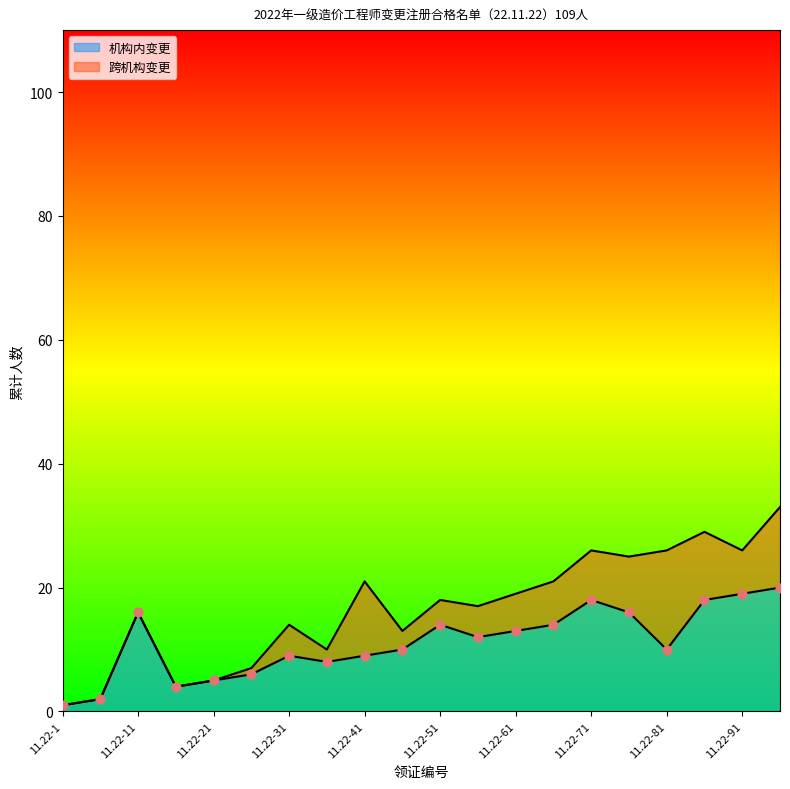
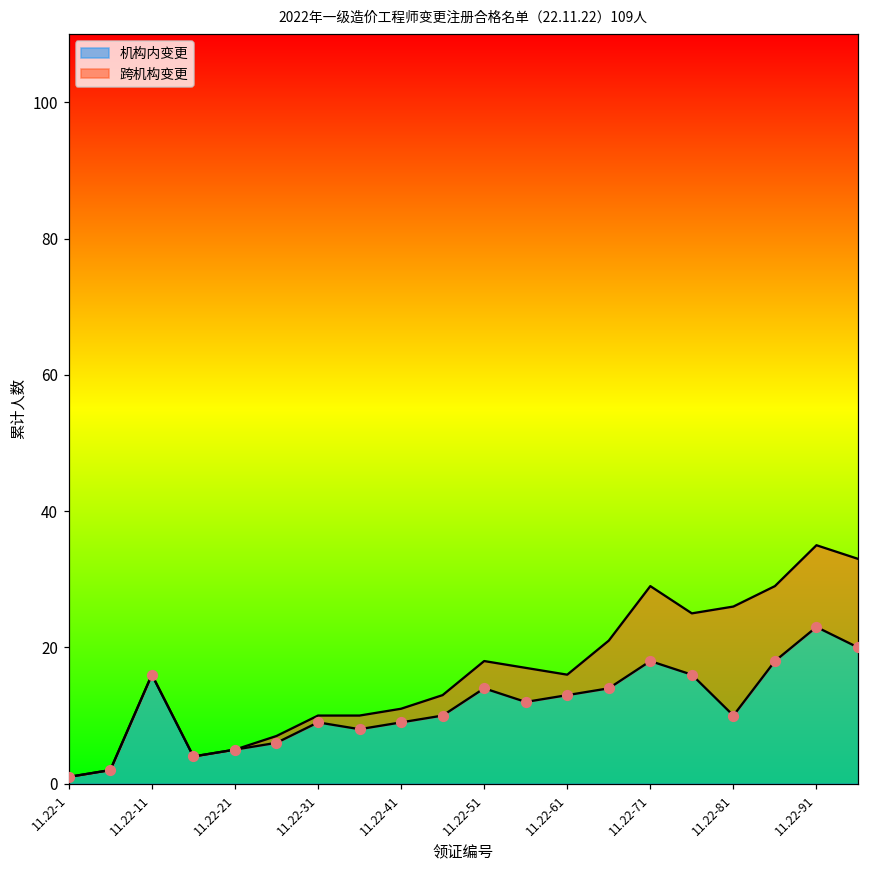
  {
    "机构内变更": {
      "11.22-31": 9,
      "11.22-41": 9,
      "11.22-51": 14,
      "11.22-61": 13,
      "11.22-71": 18,
      "11.22-81": 10,
-     "11.22-91": 19
+     "11.22-91": 23
    },
    "跨机构变更": {
-     "11.22-31": 5,
-     "11.22-41": 12,
+     "11.22-31": 1,
+     "11.22-41": 2,
      "11.22-51": 4,
-     "11.22-61": 6,
-     "11.22-71": 8,
+     "11.22-61": 3,
+     "11.22-71": 11,
      "11.22-81": 16,
-     "11.22-91": 7
+     "11.22-91": 12
    }
  }
